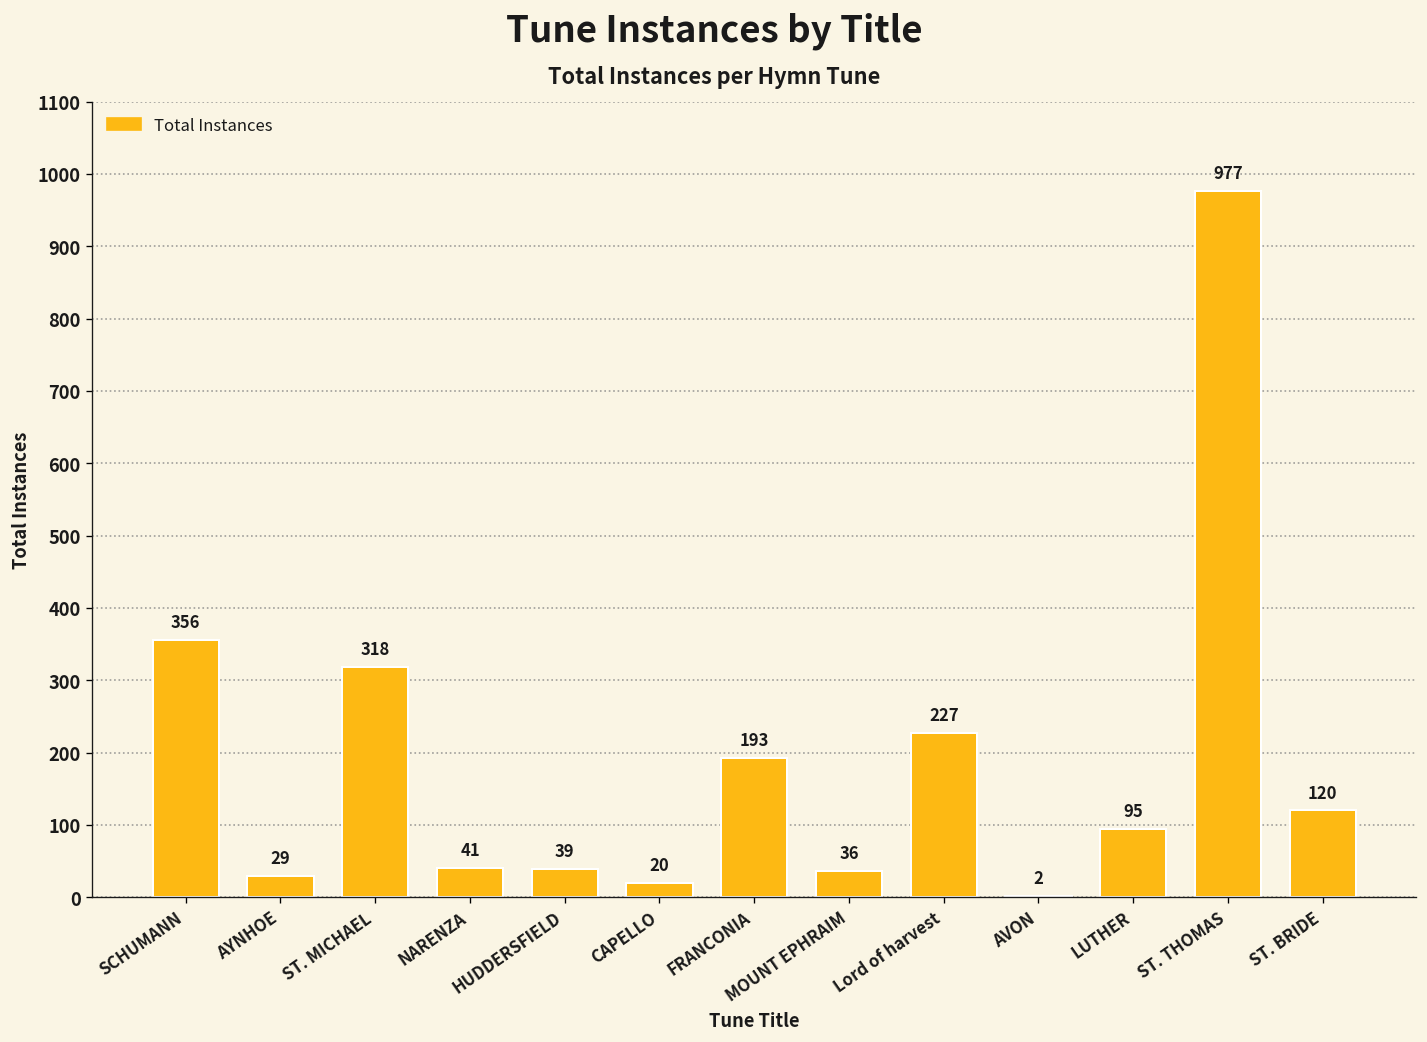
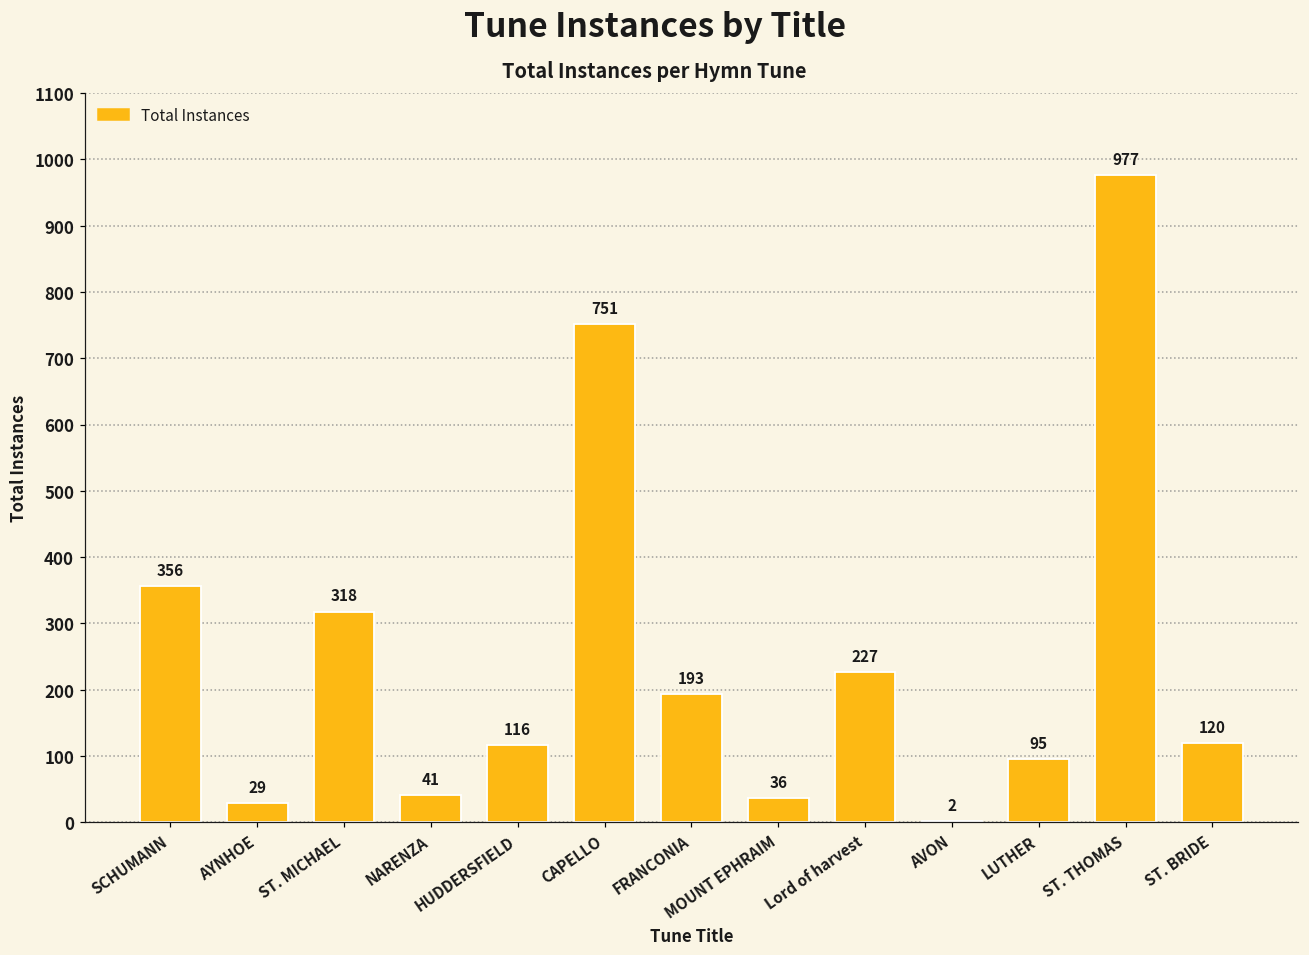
  {
    "SCHUMANN": 356,
    "AYNHOE": 29,
    "ST. MICHAEL": 318,
    "NARENZA": 41,
-   "HUDDERSFIELD": 39,
-   "CAPELLO": 20,
+   "HUDDERSFIELD": 116,
+   "CAPELLO": 751,
    "FRANCONIA": 193,
    "MOUNT EPHRAIM": 36,
    "Lord of harvest": 227,
    "AVON": 2,
    "LUTHER": 95,
    "ST. THOMAS": 977,
    "ST. BRIDE": 120
  }
